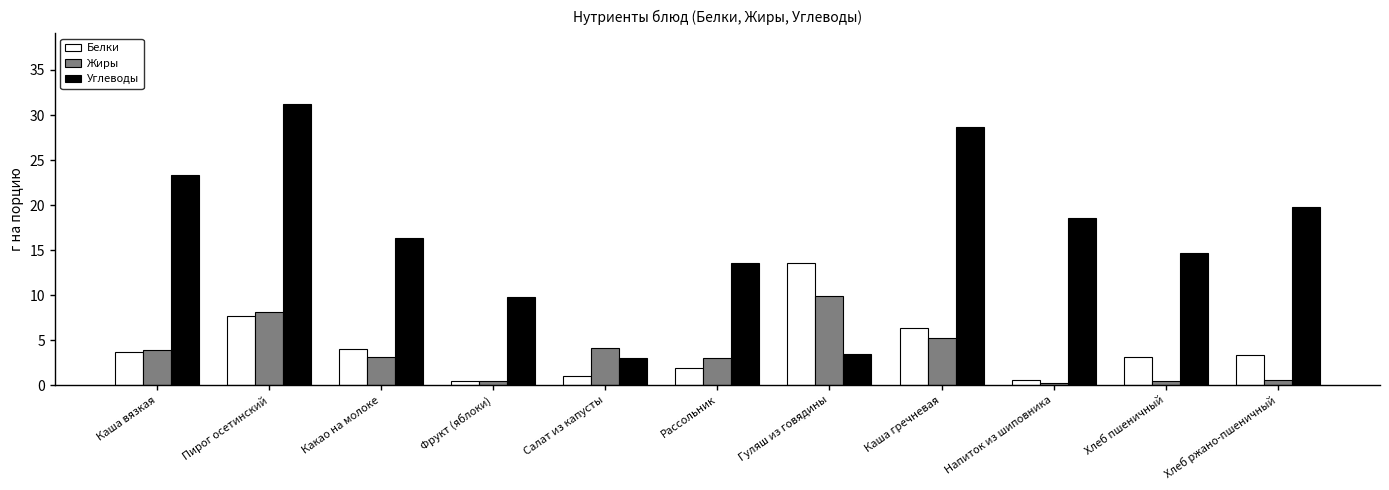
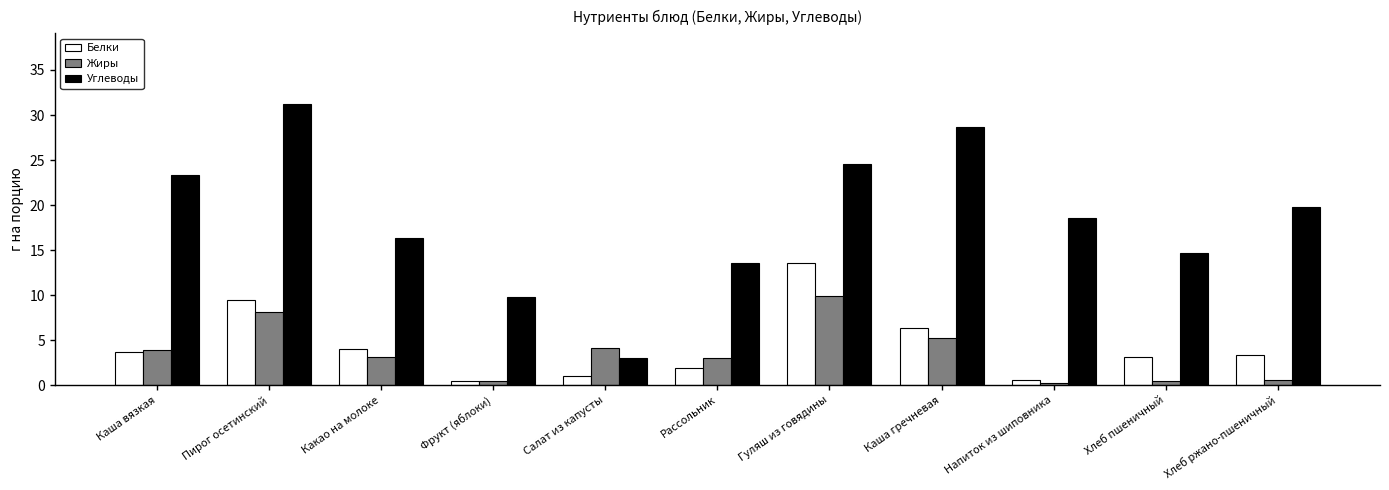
  {
    "Белки": {
      "Каша вязкая": 4,
-     "Пирог осетинский": 8,
+     "Пирог осетинский": 9,
      "Какао на молоке": 4,
      "Фрукт (яблоки)": 0,
      "Салат из капусты": 1,
      "Рассольник": 2,
      "Гуляш из говядины": 14,
      "Каша гречневая": 6,
      "Напиток из шиповника": 1,
      "Хлеб пшеничный": 3,
      "Хлеб ржано-пшеничный": 3
    },
    "Жиры": {
      "Каша вязкая": 4,
      "Пирог осетинский": 8,
      "Какао на молоке": 3,
      "Фрукт (яблоки)": 0,
      "Салат из капусты": 4,
      "Рассольник": 3,
      "Гуляш из говядины": 10,
      "Каша гречневая": 5,
      "Хлеб пшеничный": 0,
      "Хлеб ржано-пшеничный": 1
    },
    "Углеводы": {
      "Каша вязкая": 23,
      "Пирог осетинский": 31,
      "Какао на молоке": 16,
      "Фрукт (яблоки)": 10,
      "Салат из капусты": 3,
      "Рассольник": 14,
-     "Гуляш из говядины": 3,
+     "Гуляш из говядины": 25,
      "Каша гречневая": 29,
      "Напиток из шиповника": 19,
      "Хлеб пшеничный": 15,
      "Хлеб ржано-пшеничный": 20
    }
  }
